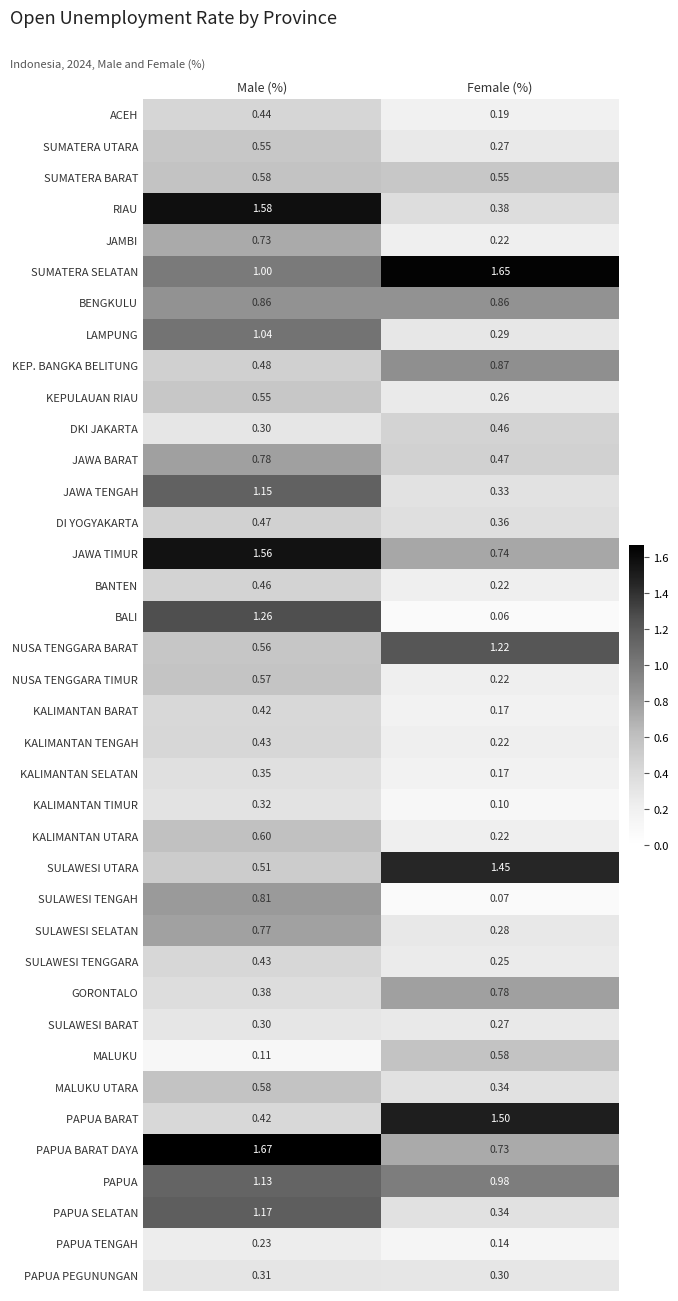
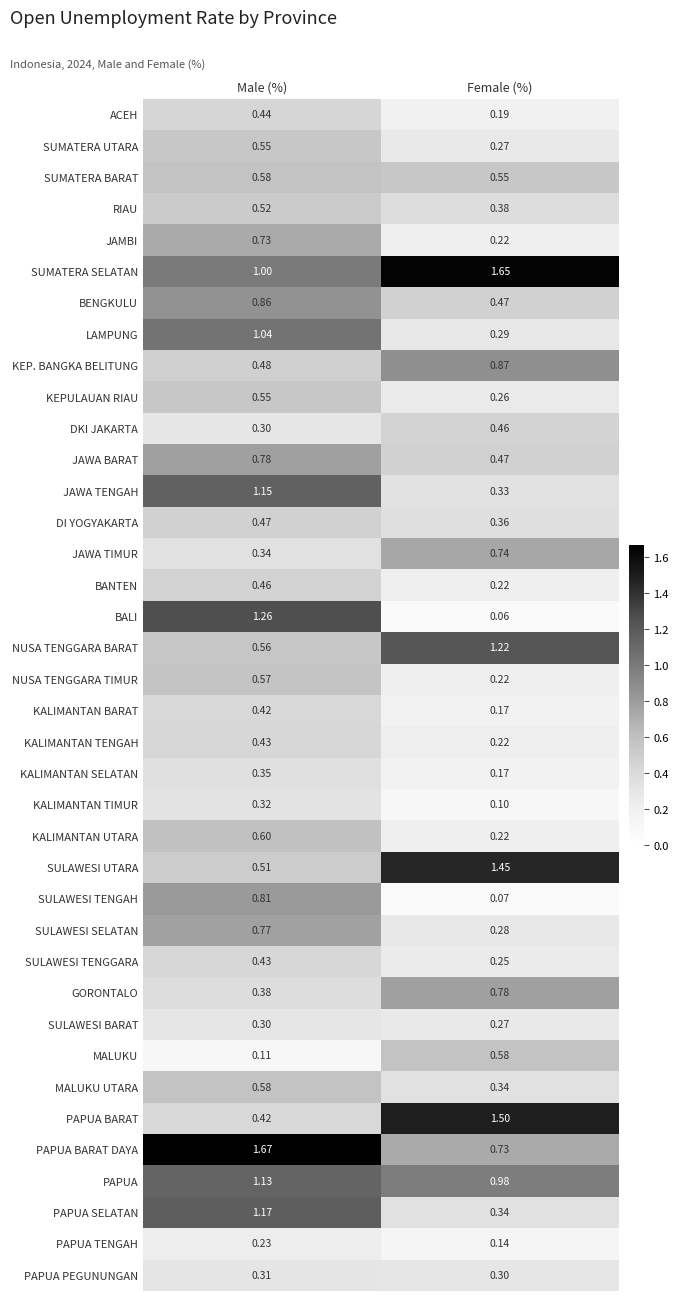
  {
    "ACEH": {
      "Male (%)": 0.44,
      "Female (%)": 0.19
    },
    "SUMATERA UTARA": {
      "Male (%)": 0.55,
      "Female (%)": 0.27
    },
    "SUMATERA BARAT": {
      "Male (%)": 0.58,
      "Female (%)": 0.55
    },
    "RIAU": {
-     "Male (%)": 1.58,
+     "Male (%)": 0.52,
      "Female (%)": 0.38
    },
    "JAMBI": {
      "Male (%)": 0.73,
      "Female (%)": 0.22
    },
    "SUMATERA SELATAN": {
      "Male (%)": 1.00,
      "Female (%)": 1.65
    },
    "BENGKULU": {
      "Male (%)": 0.86,
-     "Female (%)": 0.86
+     "Female (%)": 0.47
    },
    "LAMPUNG": {
      "Male (%)": 1.04,
      "Female (%)": 0.29
    },
    "KEP. BANGKA BELITUNG": {
      "Male (%)": 0.48,
      "Female (%)": 0.87
    },
    "KEPULAUAN RIAU": {
      "Male (%)": 0.55,
      "Female (%)": 0.26
    },
    "DKI JAKARTA": {
      "Male (%)": 0.30,
      "Female (%)": 0.46
    },
    "JAWA BARAT": {
      "Male (%)": 0.78,
      "Female (%)": 0.47
    },
    "JAWA TENGAH": {
      "Male (%)": 1.15,
      "Female (%)": 0.33
    },
    "DI YOGYAKARTA": {
      "Male (%)": 0.47,
      "Female (%)": 0.36
    },
    "JAWA TIMUR": {
-     "Male (%)": 1.56,
+     "Male (%)": 0.34,
      "Female (%)": 0.74
    },
    "BANTEN": {
      "Male (%)": 0.46,
      "Female (%)": 0.22
    },
    "BALI": {
      "Male (%)": 1.26,
      "Female (%)": 0.06
    },
    "NUSA TENGGARA BARAT": {
      "Male (%)": 0.56,
      "Female (%)": 1.22
    },
    "NUSA TENGGARA TIMUR": {
      "Male (%)": 0.57,
      "Female (%)": 0.22
    },
    "KALIMANTAN BARAT": {
      "Male (%)": 0.42,
      "Female (%)": 0.17
    },
    "KALIMANTAN TENGAH": {
      "Male (%)": 0.43,
      "Female (%)": 0.22
    },
    "KALIMANTAN SELATAN": {
      "Male (%)": 0.35,
      "Female (%)": 0.17
    },
    "KALIMANTAN TIMUR": {
      "Male (%)": 0.32,
      "Female (%)": 0.10
    },
    "KALIMANTAN UTARA": {
      "Male (%)": 0.60,
      "Female (%)": 0.22
    },
    "SULAWESI UTARA": {
      "Male (%)": 0.51,
      "Female (%)": 1.45
    },
    "SULAWESI TENGAH": {
      "Male (%)": 0.81,
      "Female (%)": 0.07
    },
    "SULAWESI SELATAN": {
      "Male (%)": 0.77,
      "Female (%)": 0.28
    },
    "SULAWESI TENGGARA": {
      "Male (%)": 0.43,
      "Female (%)": 0.25
    },
    "GORONTALO": {
      "Male (%)": 0.38,
      "Female (%)": 0.78
    },
    "SULAWESI BARAT": {
      "Male (%)": 0.30,
      "Female (%)": 0.27
    },
    "MALUKU": {
      "Male (%)": 0.11,
      "Female (%)": 0.58
    },
    "MALUKU UTARA": {
      "Male (%)": 0.58,
      "Female (%)": 0.34
    },
    "PAPUA BARAT": {
      "Male (%)": 0.42,
      "Female (%)": 1.50
    },
    "PAPUA BARAT DAYA": {
      "Male (%)": 1.67,
      "Female (%)": 0.73
    },
    "PAPUA": {
      "Male (%)": 1.13,
      "Female (%)": 0.98
    },
    "PAPUA SELATAN": {
      "Male (%)": 1.17,
      "Female (%)": 0.34
    },
    "PAPUA TENGAH": {
      "Male (%)": 0.23,
      "Female (%)": 0.14
    },
    "PAPUA PEGUNUNGAN": {
      "Male (%)": 0.31,
      "Female (%)": 0.30
    }
  }
